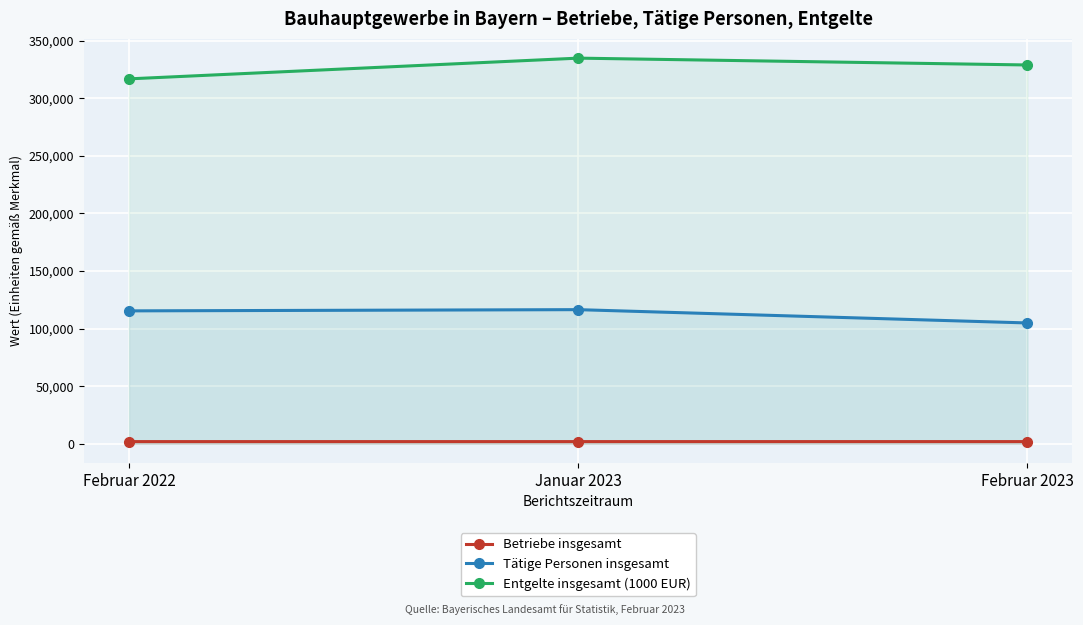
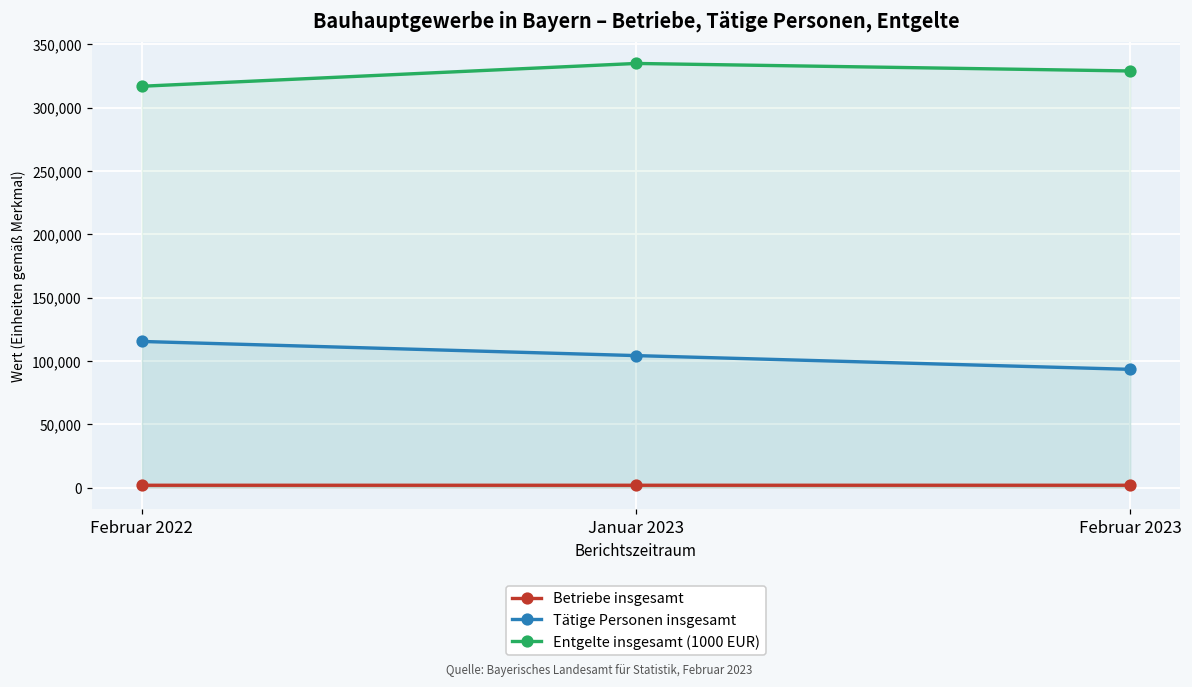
  {
    "Betriebe insgesamt": {
      "Februar 2022": "2,000",
      "Januar 2023": "2,000",
      "Februar 2023": "2,000"
    },
    "Tätige Personen insgesamt": {
      "Februar 2022": "115,000",
-     "Januar 2023": "116,000",
-     "Februar 2023": "105,000"
+     "Januar 2023": "104,000",
+     "Februar 2023": "93,000"
    },
    "Entgelte insgesamt (1000 EUR)": {
      "Februar 2022": "317,000",
      "Januar 2023": "335,000",
      "Februar 2023": "329,000"
    }
  }
